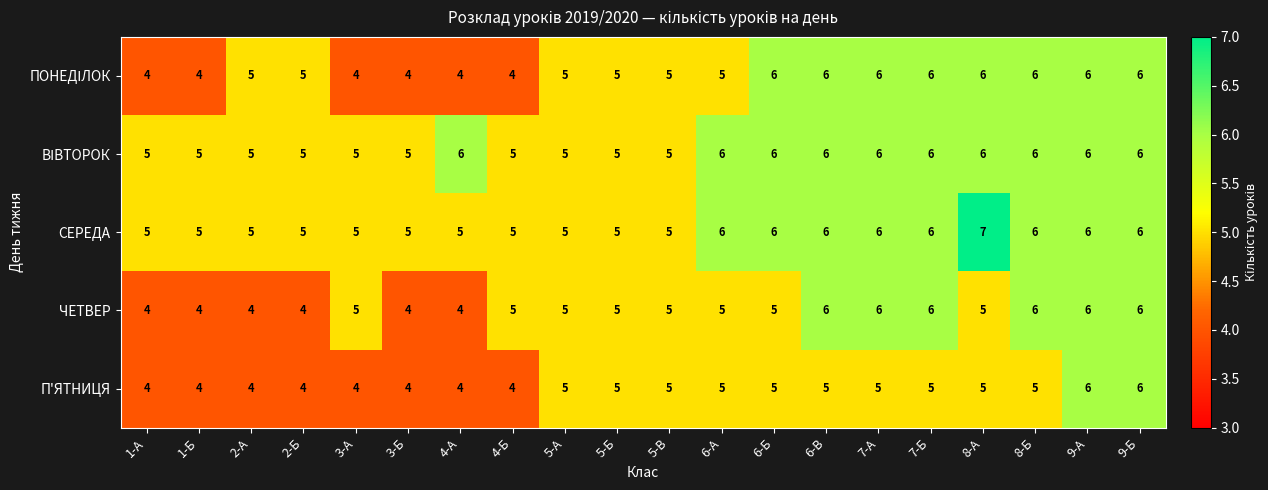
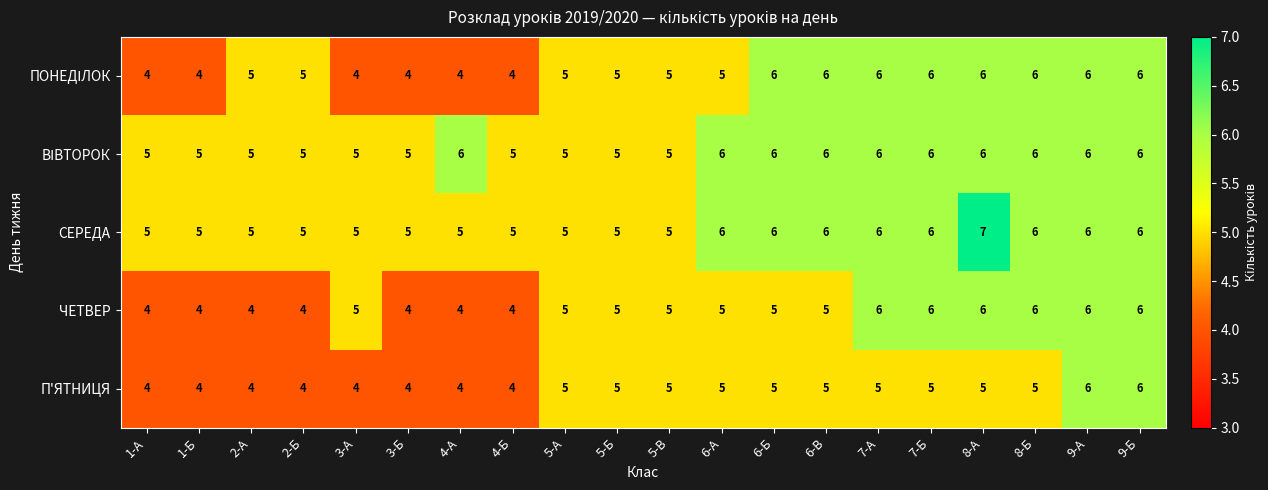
  {
    "ПОНЕДІЛОК": {
      "1-А": 4,
      "1-Б": 4,
      "2-А": 5,
      "2-Б": 5,
      "3-А": 4,
      "3-Б": 4,
      "4-А": 4,
      "4-Б": 4,
      "5-А": 5,
      "5-Б": 5,
      "5-В": 5,
      "6-А": 5,
      "6-Б": 6,
      "6-В": 6,
      "7-А": 6,
      "7-Б": 6,
      "8-А": 6,
      "8-Б": 6,
      "9-А": 6,
      "9-Б": 6
    },
    "ВІВТОРОК": {
      "1-А": 5,
      "1-Б": 5,
      "2-А": 5,
      "2-Б": 5,
      "3-А": 5,
      "3-Б": 5,
      "4-А": 6,
      "4-Б": 5,
      "5-А": 5,
      "5-Б": 5,
      "5-В": 5,
      "6-А": 6,
      "6-Б": 6,
      "6-В": 6,
      "7-А": 6,
      "7-Б": 6,
      "8-А": 6,
      "8-Б": 6,
      "9-А": 6,
      "9-Б": 6
    },
    "СЕРЕДА": {
      "1-А": 5,
      "1-Б": 5,
      "2-А": 5,
      "2-Б": 5,
      "3-А": 5,
      "3-Б": 5,
      "4-А": 5,
      "4-Б": 5,
      "5-А": 5,
      "5-Б": 5,
      "5-В": 5,
      "6-А": 6,
      "6-Б": 6,
      "6-В": 6,
      "7-А": 6,
      "7-Б": 6,
      "8-А": 7,
      "8-Б": 6,
      "9-А": 6,
      "9-Б": 6
    },
    "ЧЕТВЕР": {
      "1-А": 4,
      "1-Б": 4,
      "2-А": 4,
      "2-Б": 4,
      "3-А": 5,
      "3-Б": 4,
      "4-А": 4,
-     "4-Б": 5,
+     "4-Б": 4,
      "5-А": 5,
      "5-Б": 5,
      "5-В": 5,
      "6-А": 5,
      "6-Б": 5,
-     "6-В": 6,
+     "6-В": 5,
      "7-А": 6,
      "7-Б": 6,
-     "8-А": 5,
+     "8-А": 6,
      "8-Б": 6,
      "9-А": 6,
      "9-Б": 6
    },
    "П'ЯТНИЦЯ": {
      "1-А": 4,
      "1-Б": 4,
      "2-А": 4,
      "2-Б": 4,
      "3-А": 4,
      "3-Б": 4,
      "4-А": 4,
      "4-Б": 4,
      "5-А": 5,
      "5-Б": 5,
      "5-В": 5,
      "6-А": 5,
      "6-Б": 5,
      "6-В": 5,
      "7-А": 5,
      "7-Б": 5,
      "8-А": 5,
      "8-Б": 5,
      "9-А": 6,
      "9-Б": 6
    }
  }
